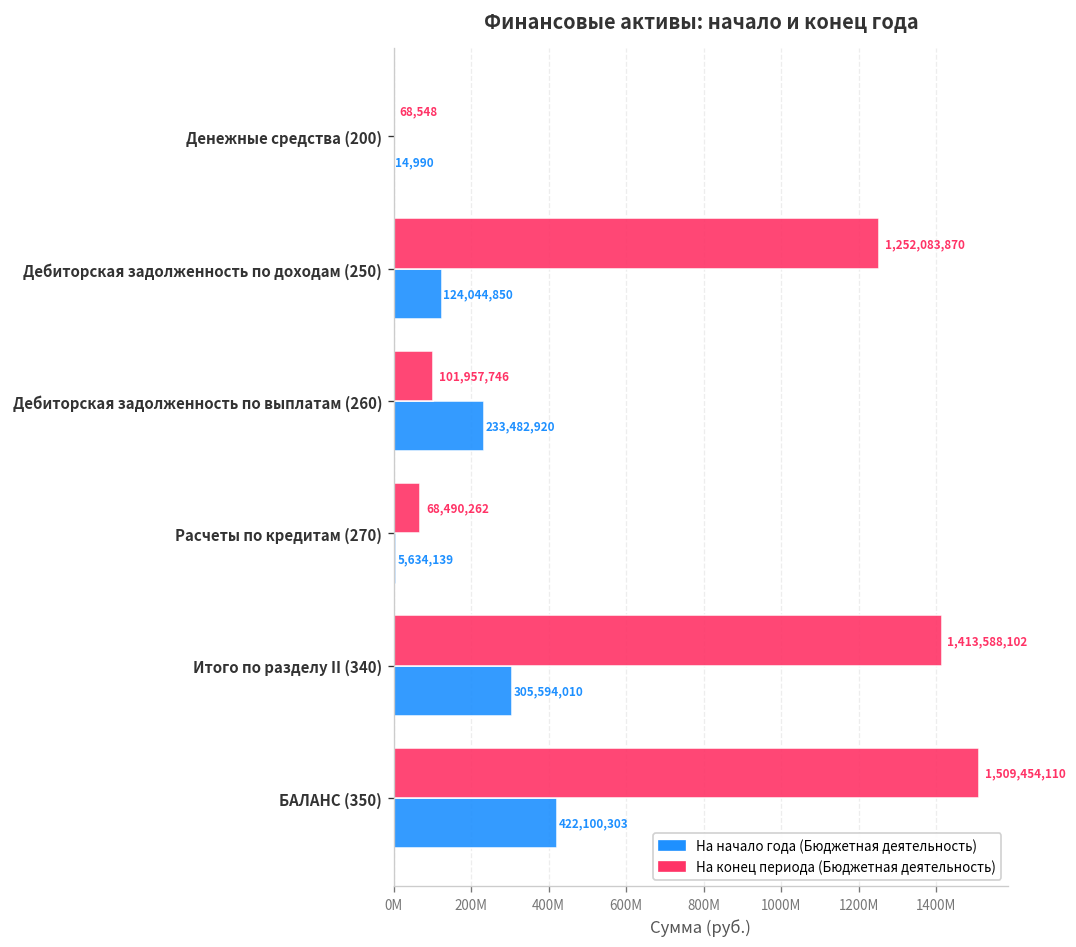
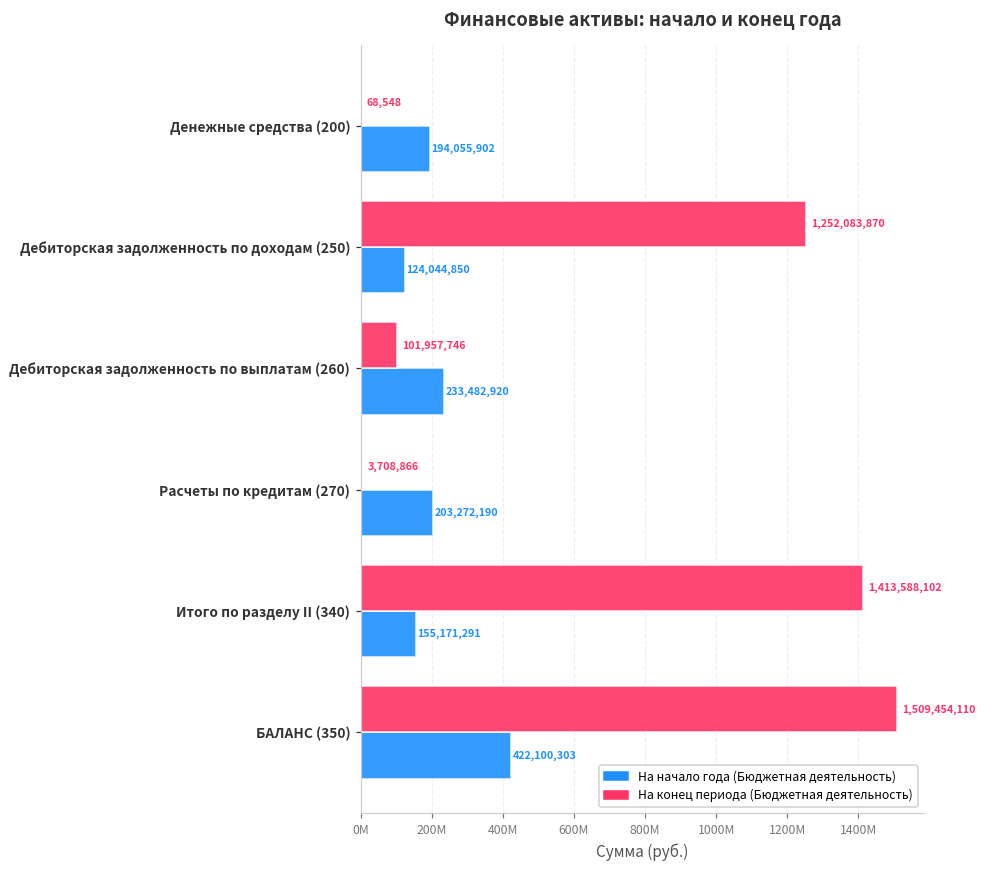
  {
    "На начало года (Бюджетная деятельность)": {
-     "Денежные средства (200)": "14,990",
+     "Денежные средства (200)": "194,055,902",
      "Дебиторская задолженность по доходам (250)": "124,044,850",
      "Дебиторская задолженность по выплатам (260)": "233,482,920",
-     "Расчеты по кредитам (270)": "5,634,139",
-     "Итого по разделу II (340)": "305,594,010",
+     "Расчеты по кредитам (270)": "203,272,190",
+     "Итого по разделу II (340)": "155,171,291",
      "БАЛАНС (350)": "422,100,303"
    },
    "На конец периода (Бюджетная деятельность)": {
      "Денежные средства (200)": "68,548",
      "Дебиторская задолженность по доходам (250)": "1,252,083,870",
      "Дебиторская задолженность по выплатам (260)": "101,957,746",
-     "Расчеты по кредитам (270)": "68,490,262",
+     "Расчеты по кредитам (270)": "3,708,866",
      "Итого по разделу II (340)": "1,413,588,102",
      "БАЛАНС (350)": "1,509,454,110"
    }
  }
